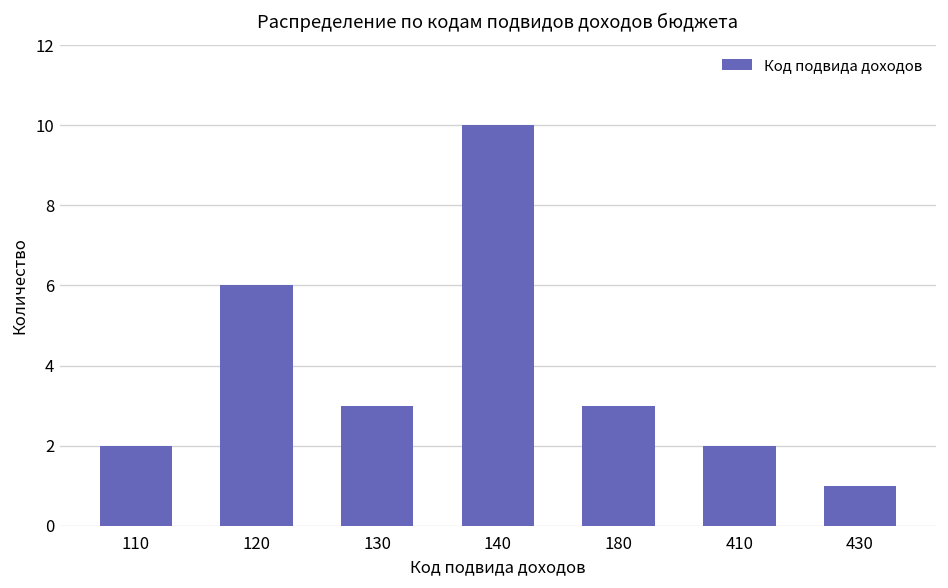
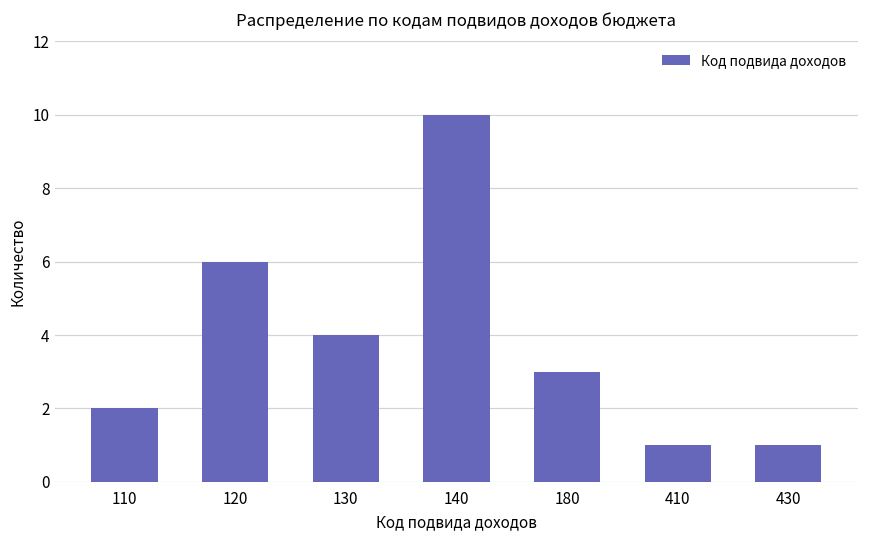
  {
    "110": 2,
    "120": 6,
-   "130": 3,
+   "130": 4,
    "140": 10,
    "180": 3,
-   "410": 2,
+   "410": 1,
    "430": 1
  }
